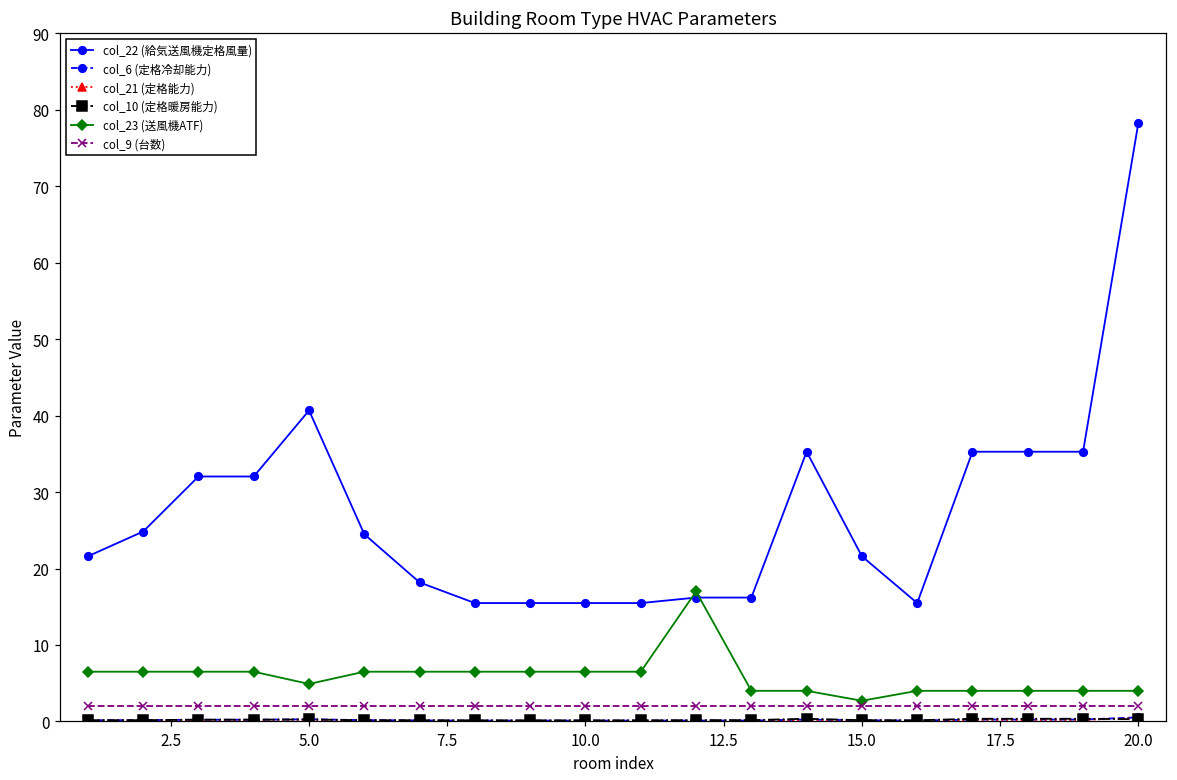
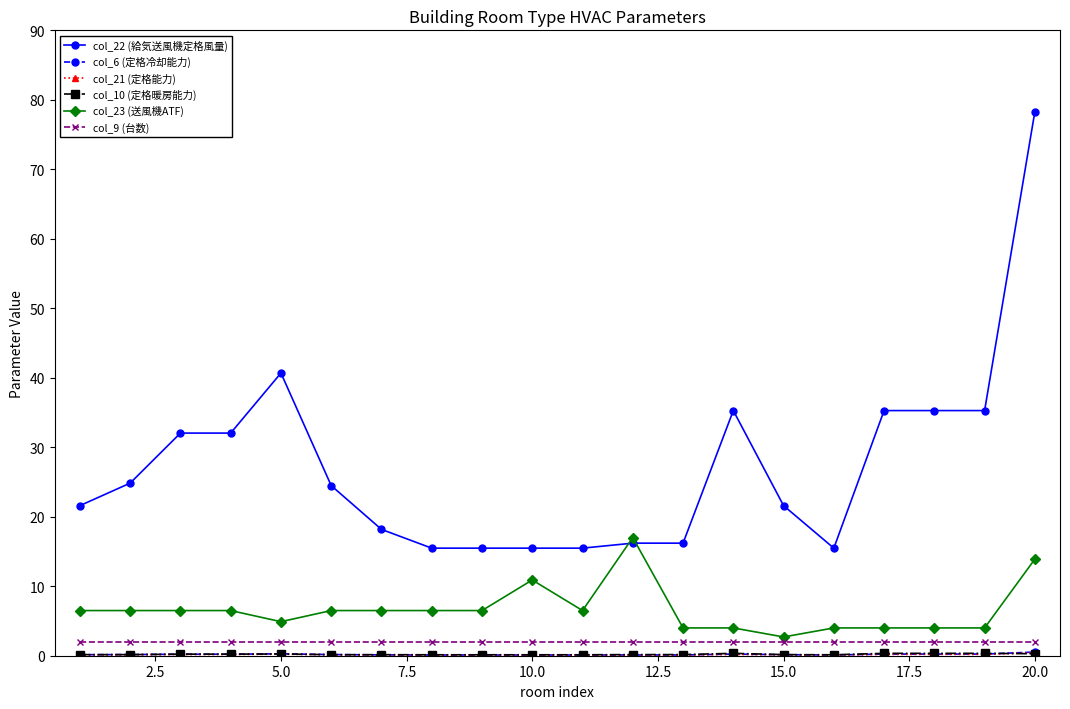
  {
    "col_23 (送風機ATF)": {
      "5.0": 5,
-     "10.0": 7,
+     "10.0": 11,
      "15.0": 3,
-     "20.0": 4
+     "20.0": 14
    },
    "col_9 (台数)": {
      "5.0": 2,
      "10.0": 2,
      "15.0": 2,
      "20.0": 2
    }
  }
